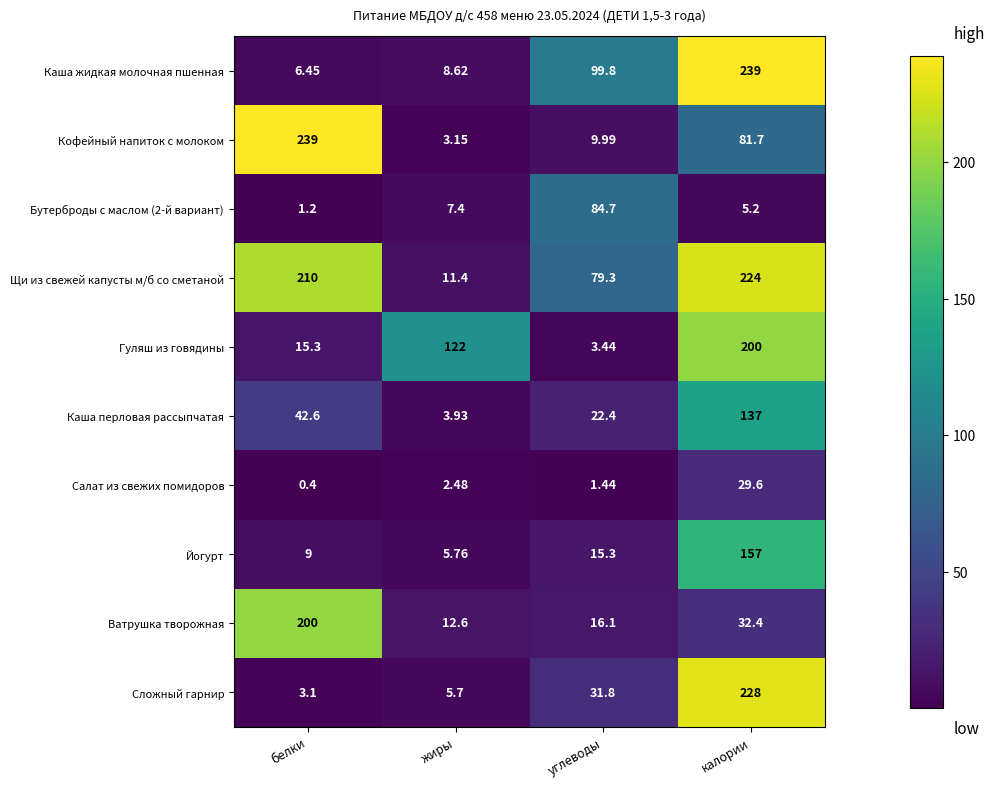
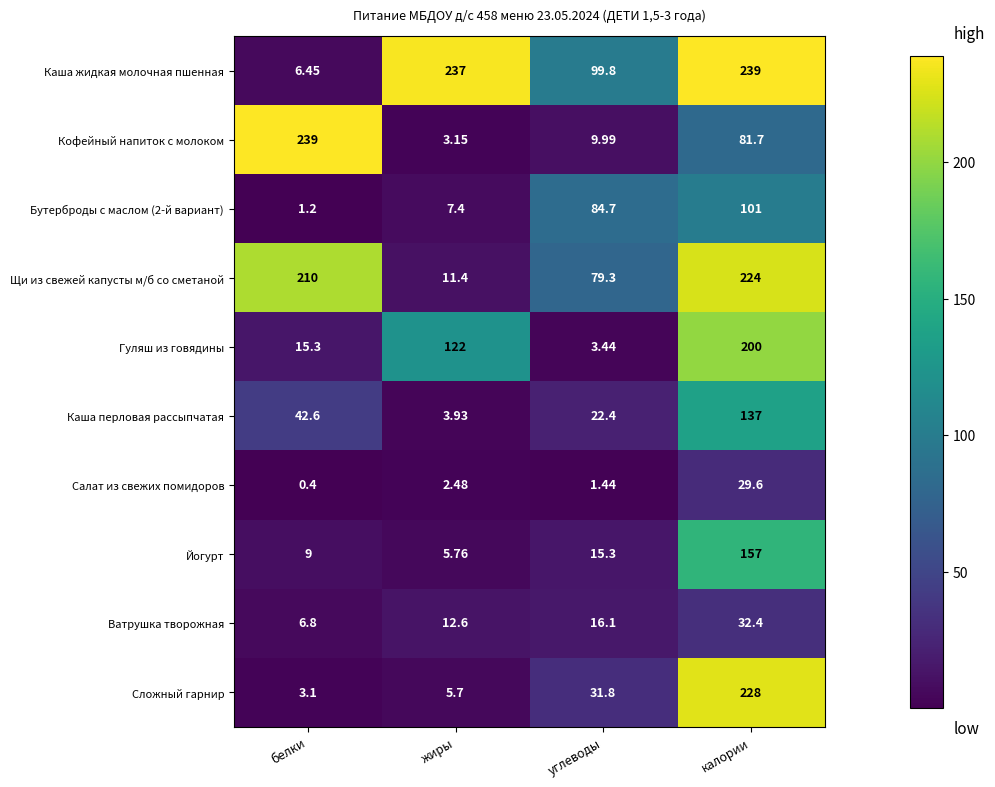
  {
    "Каша жидкая молочная пшенная": {
      "белки": 6.45,
-     "жиры": 8.62,
+     "жиры": 237,
      "углеводы": 99.8,
      "калории": 239
    },
    "Кофейный напиток с молоком": {
      "белки": 239,
      "жиры": 3.15,
      "углеводы": 9.99,
      "калории": 81.7
    },
    "Бутерброды с маслом (2-й вариант)": {
      "белки": 1.2,
      "жиры": 7.4,
      "углеводы": 84.7,
-     "калории": 5.2
+     "калории": 101
    },
    "Щи из свежей капусты м/б со сметаной": {
      "белки": 210,
      "жиры": 11.4,
      "углеводы": 79.3,
      "калории": 224
    },
    "Гуляш из говядины": {
      "белки": 15.3,
      "жиры": 122,
      "углеводы": 3.44,
      "калории": 200
    },
    "Каша перловая рассыпчатая": {
      "белки": 42.6,
      "жиры": 3.93,
      "углеводы": 22.4,
      "калории": 137
    },
    "Салат из свежих помидоров": {
      "белки": 0.4,
      "жиры": 2.48,
      "углеводы": 1.44,
      "калории": 29.6
    },
    "Йогурт": {
      "белки": 9,
      "жиры": 5.76,
      "углеводы": 15.3,
      "калории": 157
    },
    "Ватрушка творожная": {
-     "белки": 200,
+     "белки": 6.8,
      "жиры": 12.6,
      "углеводы": 16.1,
      "калории": 32.4
    },
    "Сложный гарнир": {
      "белки": 3.1,
      "жиры": 5.7,
      "углеводы": 31.8,
      "калории": 228
    }
  }
